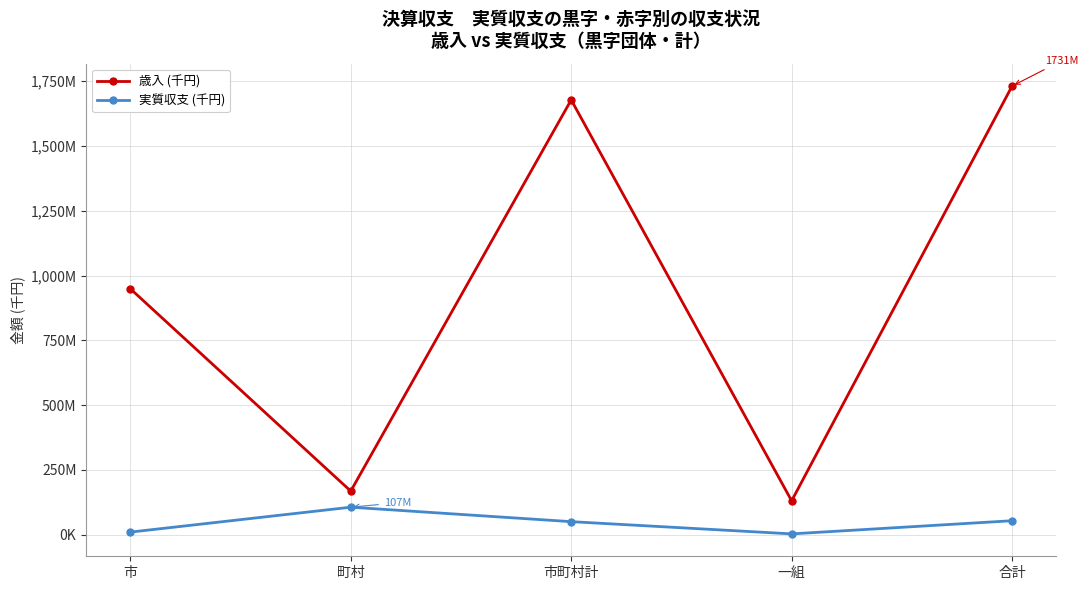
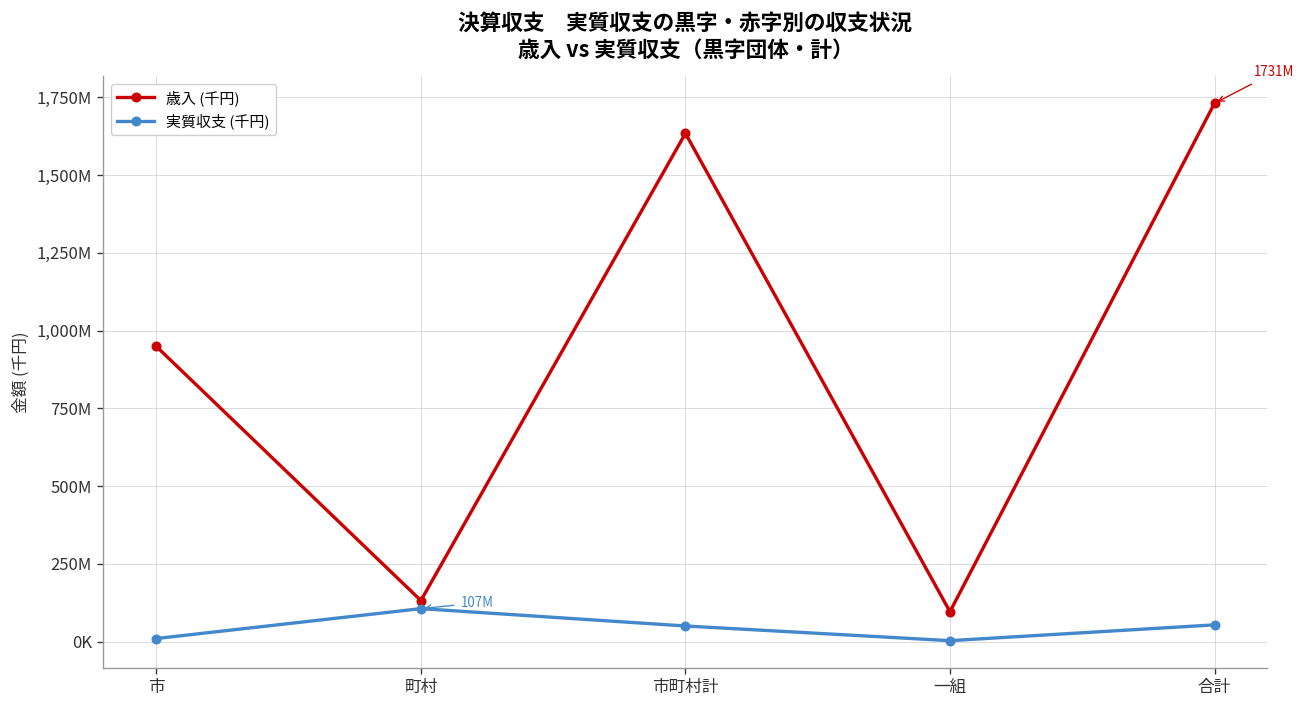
  {
    "歳入 (千円)": {
      "市": "950,000,000",
-     "町村": "170,000,000",
-     "市町村計": "1,680,000,000",
-     "一組": "130,000,000"
+     "町村": "130,000,000",
+     "市町村計": "1,630,000,000",
+     "一組": "100,000,000"
    },
    "実質収支 (千円)": {
      "町村": "107M"
    }
  }
